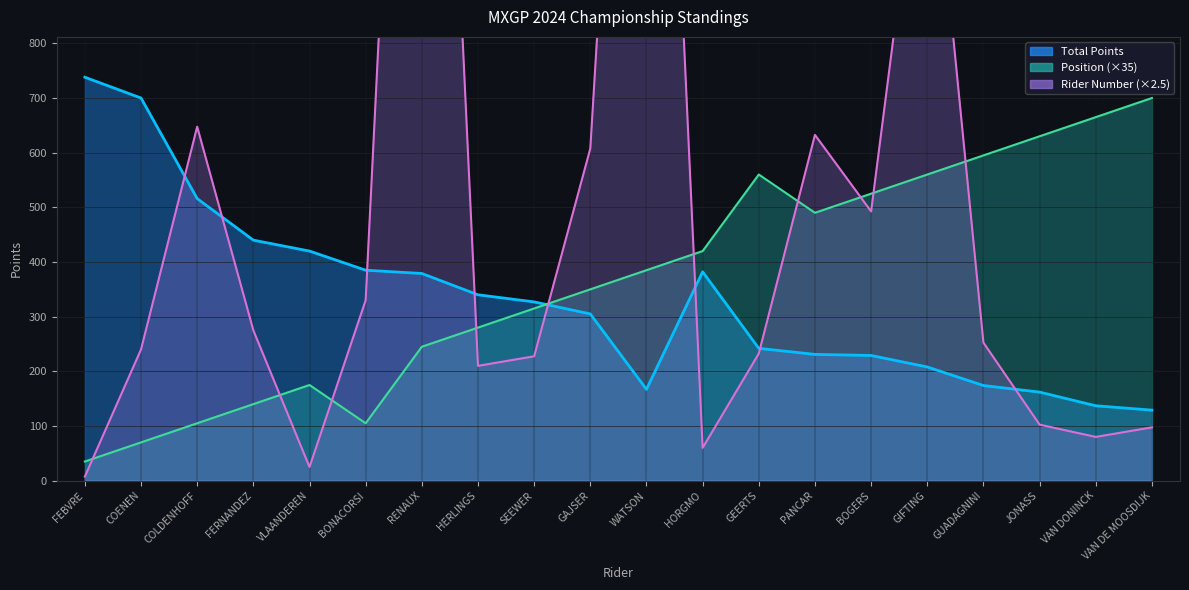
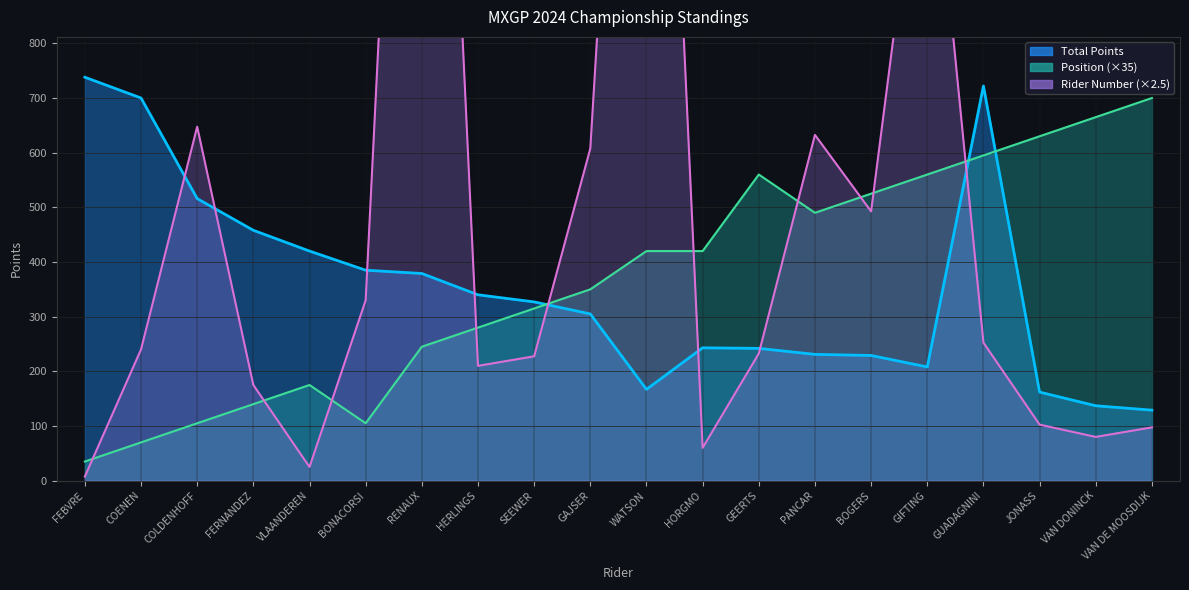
  {
    "Total Points": {
      "FEBVRE": 740,
      "COENEN": 700,
      "COLDENHOFF": 520,
-     "FERNANDEZ": 440,
+     "FERNANDEZ": 460,
      "VLAANDEREN": 420,
      "BONACORSI": 390,
      "RENAUX": 380,
      "HERLINGS": 340,
      "SEEWER": 330,
      "GAJSER": 310,
      "WATSON": 170,
-     "HORGMO": 380,
+     "HORGMO": 240,
      "GEERTS": 240,
      "PANCAR": 230,
      "BOGERS": 230,
      "GIFTING": 210,
-     "GUADAGNINI": 170,
+     "GUADAGNINI": 720,
      "JONASS": 160,
      "VAN DONINCK": 140,
      "VAN DE MOOSDIJK": 130
    },
    "Position (×35)": {
      "FEBVRE": 40,
      "COENEN": 70,
      "COLDENHOFF": 110,
      "FERNANDEZ": 140,
      "VLAANDEREN": 180,
      "BONACORSI": 110,
      "RENAUX": 250,
      "HERLINGS": 280,
      "SEEWER": 320,
      "GAJSER": 350,
-     "WATSON": 390,
+     "WATSON": 420,
      "HORGMO": 420,
      "GEERTS": 560,
      "PANCAR": 490,
      "BOGERS": 530,
      "GIFTING": 560,
      "GUADAGNINI": 600,
      "JONASS": 630,
      "VAN DONINCK": 670,
      "VAN DE MOOSDIJK": 700
    },
    "Rider Number (×2.5)": {
      "FEBVRE": 10,
      "COENEN": 240,
      "COLDENHOFF": 650,
-     "FERNANDEZ": 280,
+     "FERNANDEZ": 180,
      "VLAANDEREN": 30,
      "BONACORSI": 330,
      "HERLINGS": 210,
      "SEEWER": 230,
      "GAJSER": 610,
      "HORGMO": 60,
      "GEERTS": 230,
      "PANCAR": 630,
      "BOGERS": 490,
      "GUADAGNINI": 250,
      "JONASS": 100,
      "VAN DONINCK": 80,
      "VAN DE MOOSDIJK": 100
    }
  }
